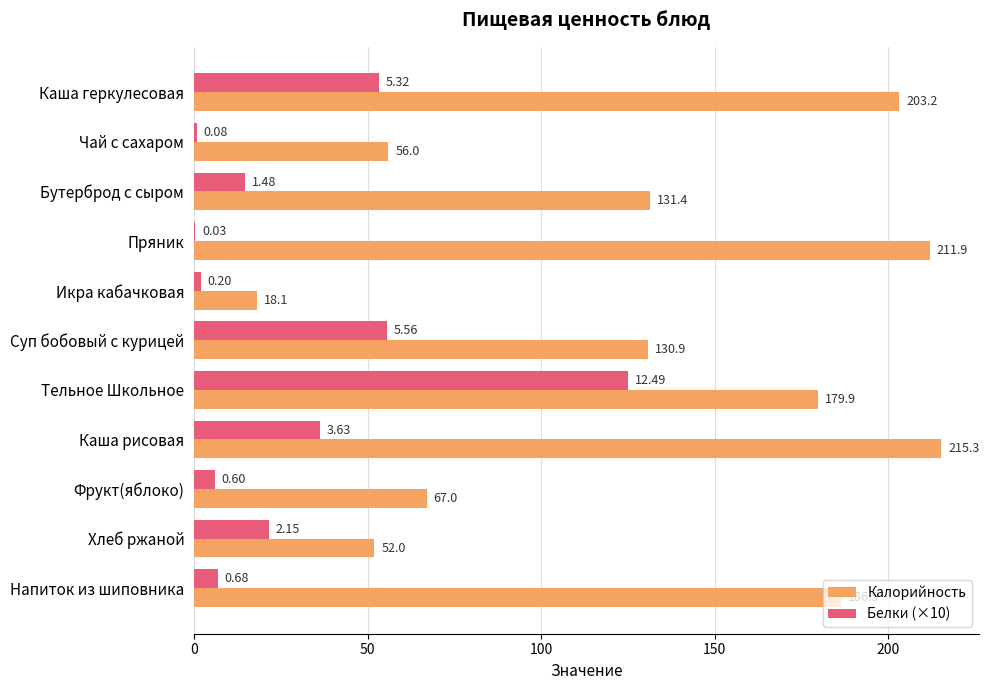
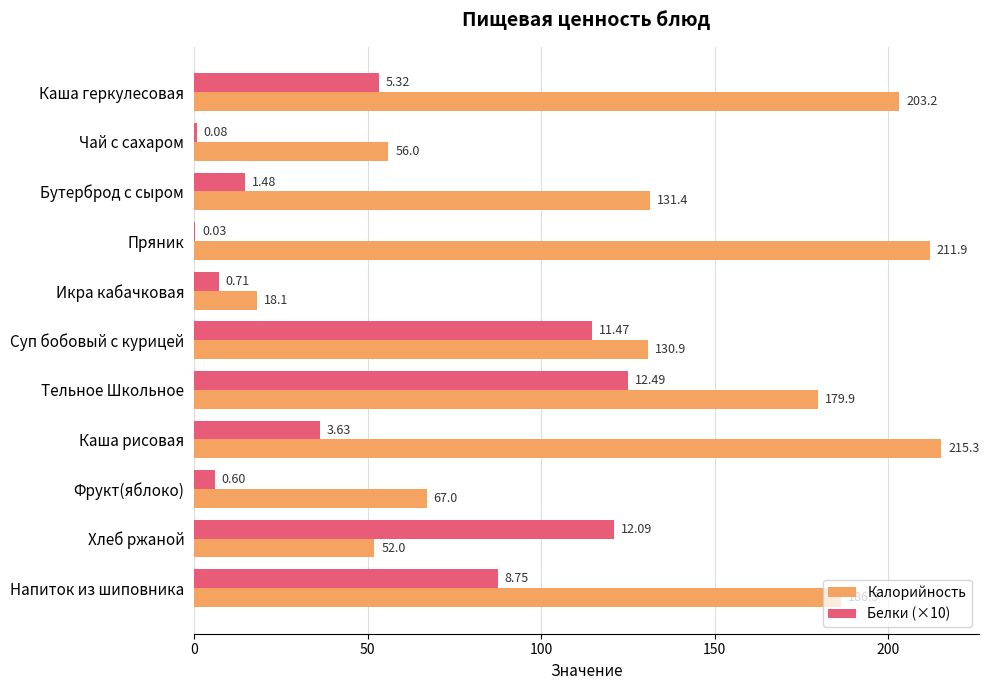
  {
    "Калорийность": {
      "Каша геркулесовая": 203.2,
      "Чай с сахаром": 56.0,
      "Бутерброд с сыром": 131.4,
      "Пряник": 211.9,
      "Икра кабачковая": 18.1,
      "Суп бобовый с курицей": 130.9,
      "Тельное Школьное": 179.9,
      "Каша рисовая": 215.3,
      "Фрукт(яблоко)": 67.0,
      "Хлеб ржаной": 52.0
    },
    "Белки (×10)": {
-     "Икра кабачковая": 0.20,
-     "Суп бобовый с курицей": 5.56,
-     "Хлеб ржаной": 2.15,
-     "Напиток из шиповника": 0.68
+     "Икра кабачковая": 0.71,
+     "Суп бобовый с курицей": 11.47,
+     "Хлеб ржаной": 12.09,
+     "Напиток из шиповника": 8.75
    }
  }
